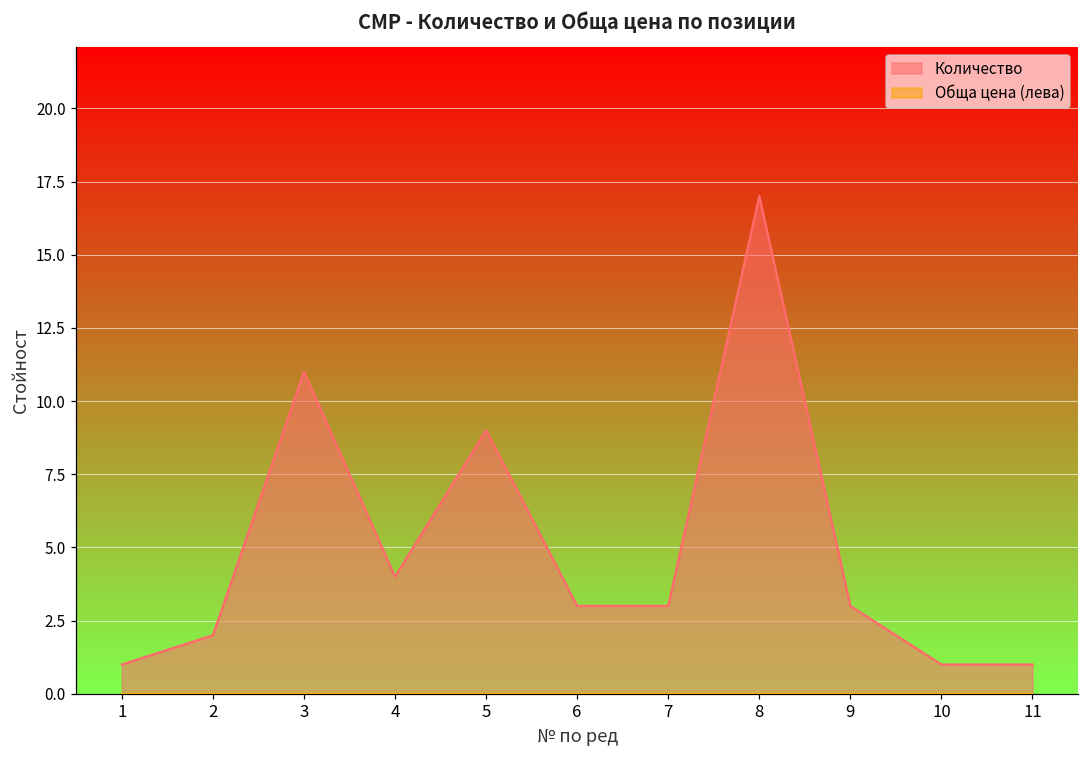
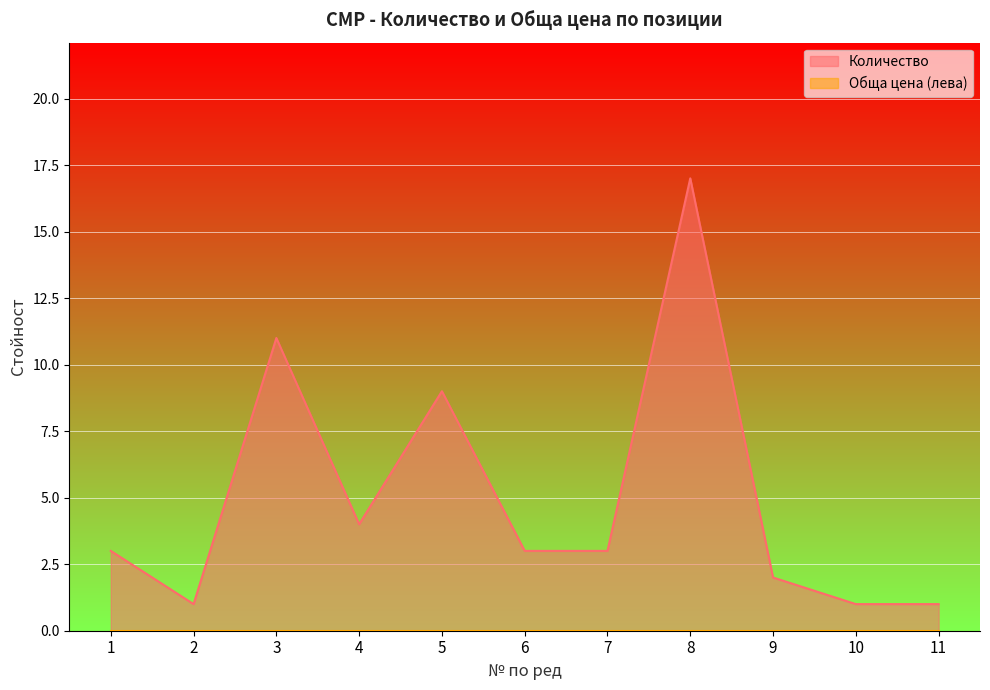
  {
    "Количество": {
-     "1": 1,
-     "2": 2,
+     "1": 3,
+     "2": 1,
      "3": 11,
      "4": 4,
      "5": 9,
      "6": 3,
      "7": 3,
      "8": 17,
-     "9": 3,
+     "9": 2,
      "10": 1,
      "11": 1
    },
    "Обща цена (лева)": {
      "1": 0,
      "2": 0,
      "3": 0,
      "4": 0,
      "5": 0,
      "6": 0,
      "7": 0,
      "8": 0,
      "9": 0,
      "10": 0,
      "11": 0
    }
  }
